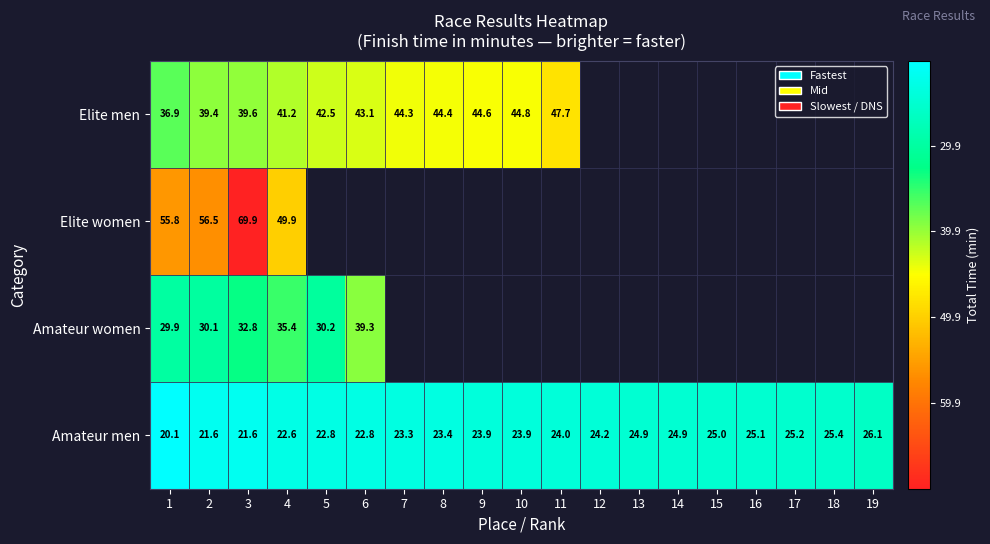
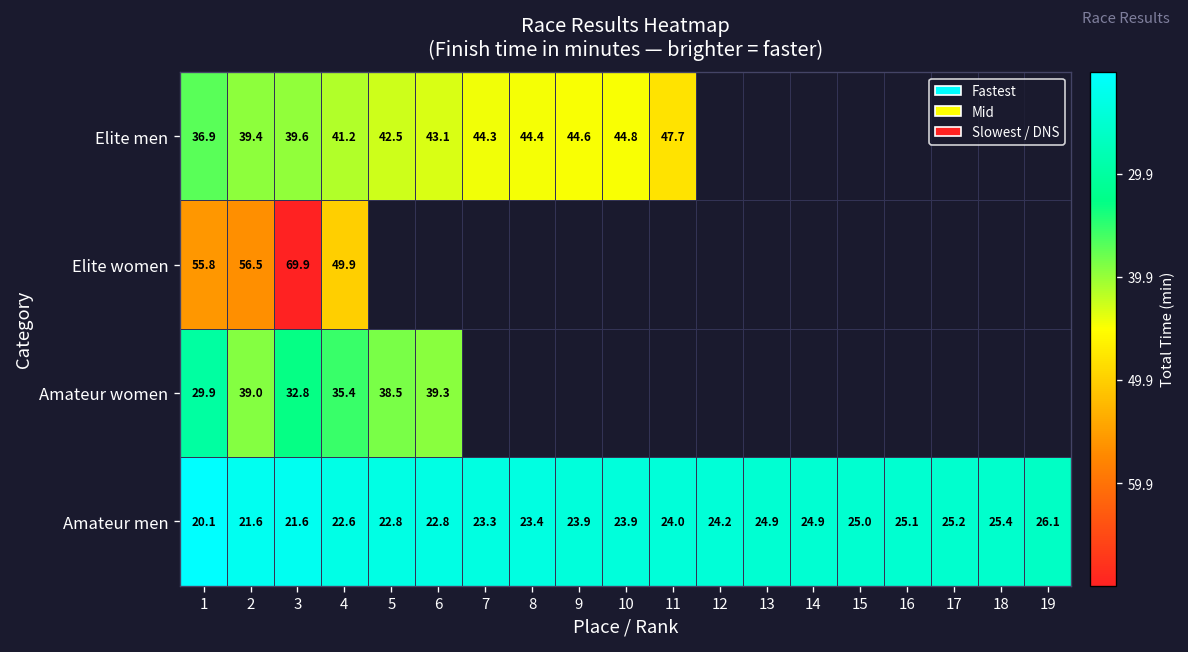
  {
    "Elite men": {
      "1": 36.9,
      "2": 39.4,
      "3": 39.6,
      "4": 41.2,
      "5": 42.5,
      "6": 43.1,
      "7": 44.3,
      "8": 44.4,
      "9": 44.6,
      "10": 44.8,
      "11": 47.7
    },
    "Elite women": {
      "1": 55.8,
      "2": 56.5,
      "3": 69.9,
      "4": 49.9
    },
    "Amateur women": {
      "1": 29.9,
-     "2": 30.1,
+     "2": 39.0,
      "3": 32.8,
      "4": 35.4,
-     "5": 30.2,
+     "5": 38.5,
      "6": 39.3
    },
    "Amateur men": {
      "1": 20.1,
      "2": 21.6,
      "3": 21.6,
      "4": 22.6,
      "5": 22.8,
      "6": 22.8,
      "7": 23.3,
      "8": 23.4,
      "9": 23.9,
      "10": 23.9,
      "11": 24.0,
      "12": 24.2,
      "13": 24.9,
      "14": 24.9,
      "15": 25.0,
      "16": 25.1,
      "17": 25.2,
      "18": 25.4,
      "19": 26.1
    }
  }
